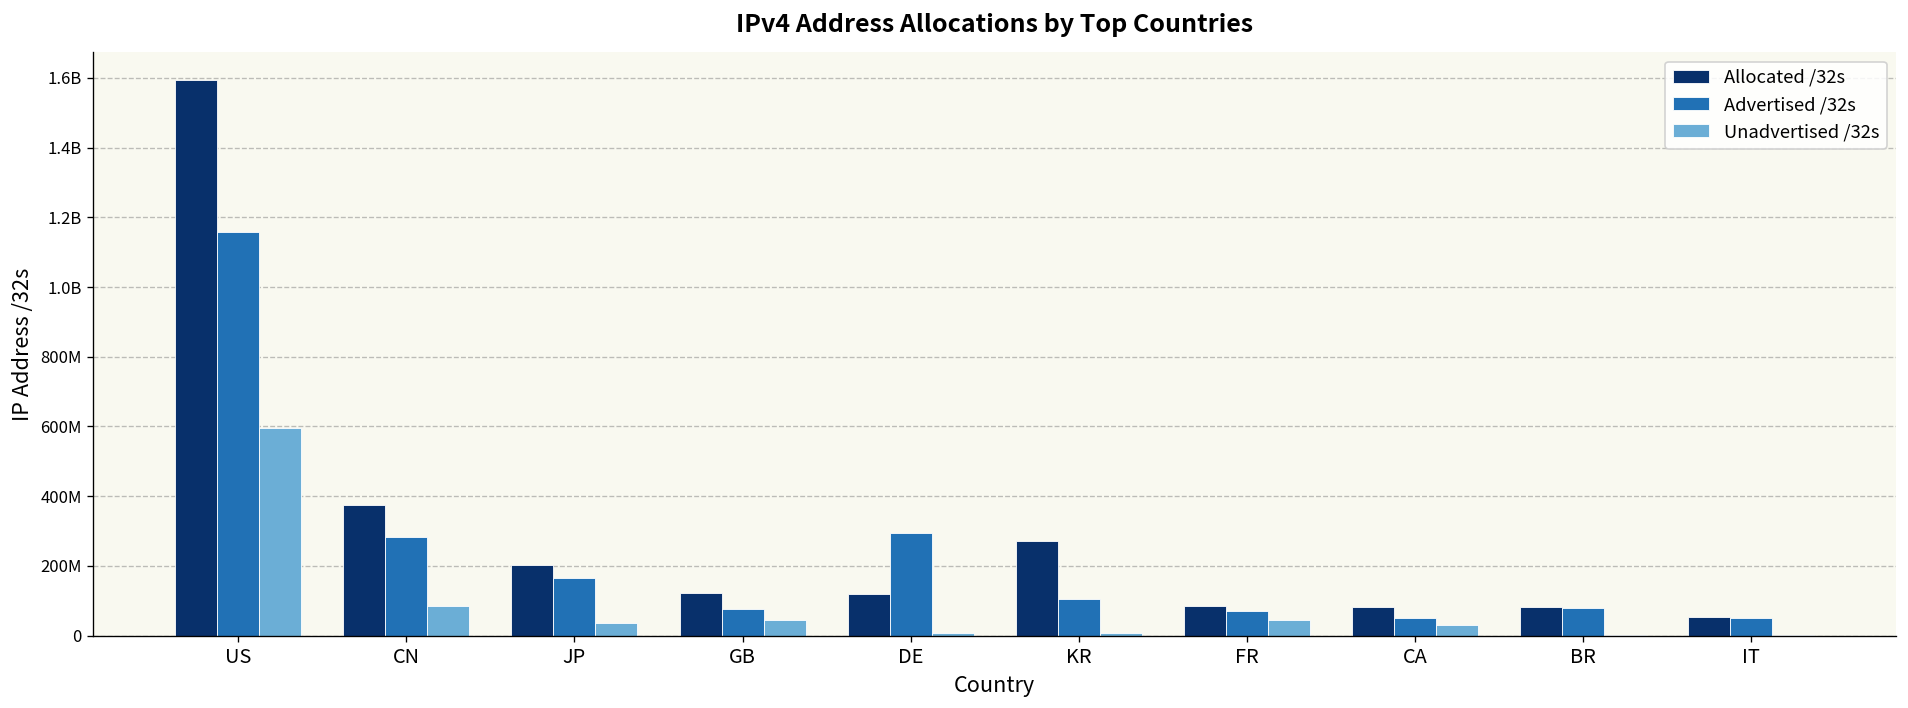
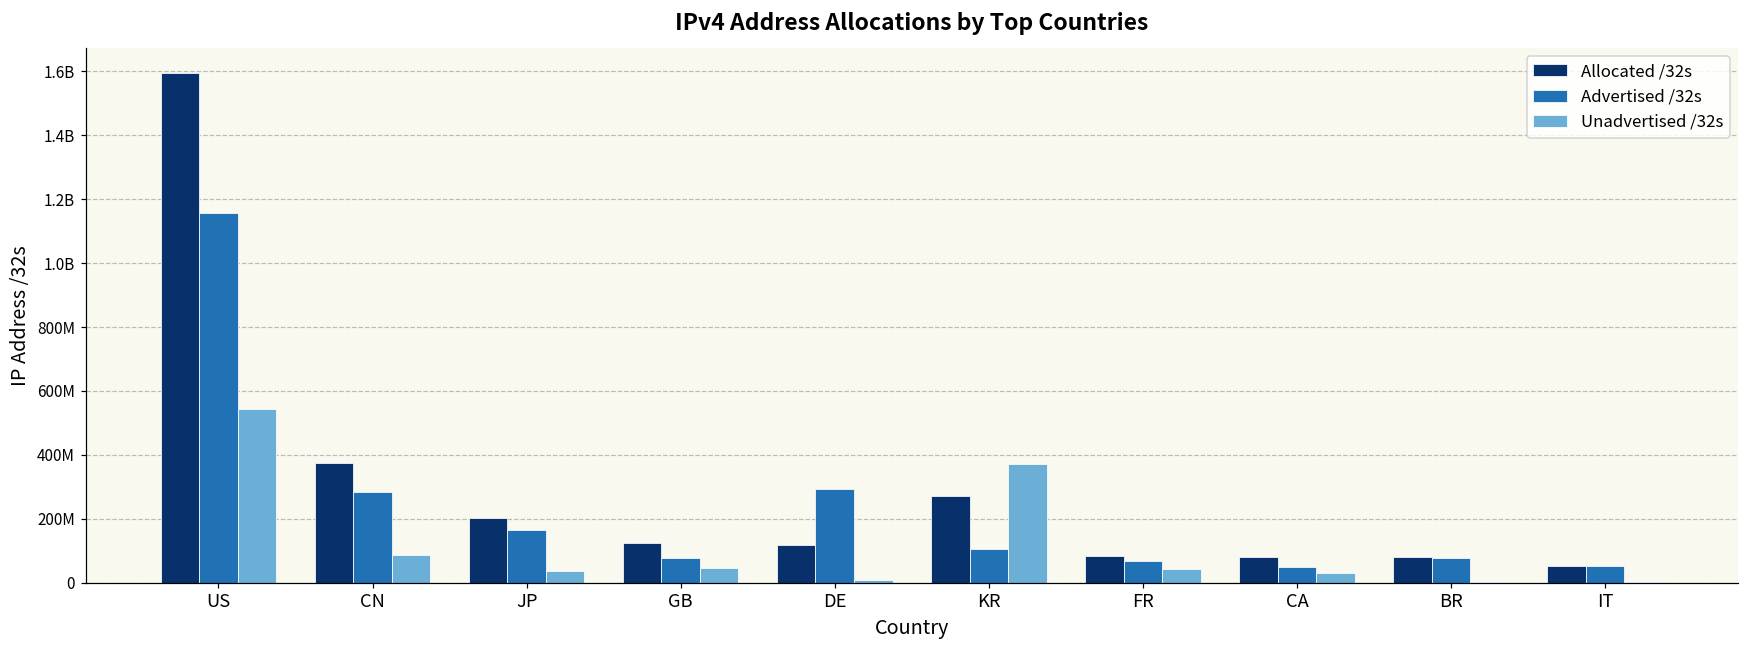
  {
    "Allocated /32s": {
      "US": 1590000000,
      "CN": 380000000,
      "JP": 200000000,
      "GB": 120000000,
      "DE": 120000000,
      "KR": 270000000,
      "FR": 80000000,
      "CA": 80000000,
      "BR": 80000000,
      "IT": 50000000
    },
    "Advertised /32s": {
      "US": 1160000000,
      "CN": 280000000,
      "JP": 170000000,
      "GB": 80000000,
      "DE": 290000000,
      "KR": 110000000,
      "FR": 70000000,
      "CA": 50000000,
      "BR": 80000000,
      "IT": 50000000
    },
    "Unadvertised /32s": {
-     "US": 600000000,
+     "US": 540000000,
      "CN": 90000000,
      "JP": 40000000,
      "GB": 50000000,
-     "KR": 10000000,
+     "KR": 370000000,
      "FR": 40000000,
      "CA": 30000000
    }
  }
